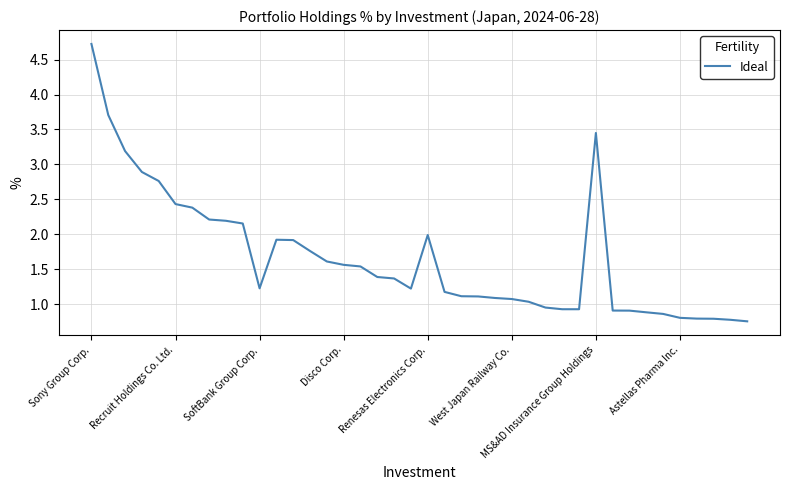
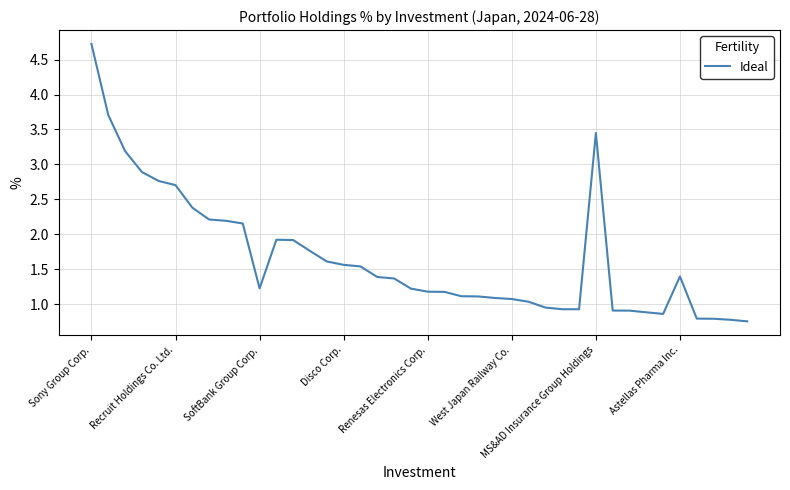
  {
    "Sony Group Corp.": 4.7,
-   "Recruit Holdings Co. Ltd.": 2.4,
+   "Recruit Holdings Co. Ltd.": 2.7,
    "SoftBank Group Corp.": 1.2,
    "Disco Corp.": 1.6,
-   "Renesas Electronics Corp.": 2.0,
+   "Renesas Electronics Corp.": 1.2,
    "West Japan Railway Co.": 1.1,
    "MS&AD Insurance Group Holdings": 3.5,
-   "Astellas Pharma Inc.": 0.8
+   "Astellas Pharma Inc.": 1.4
  }
